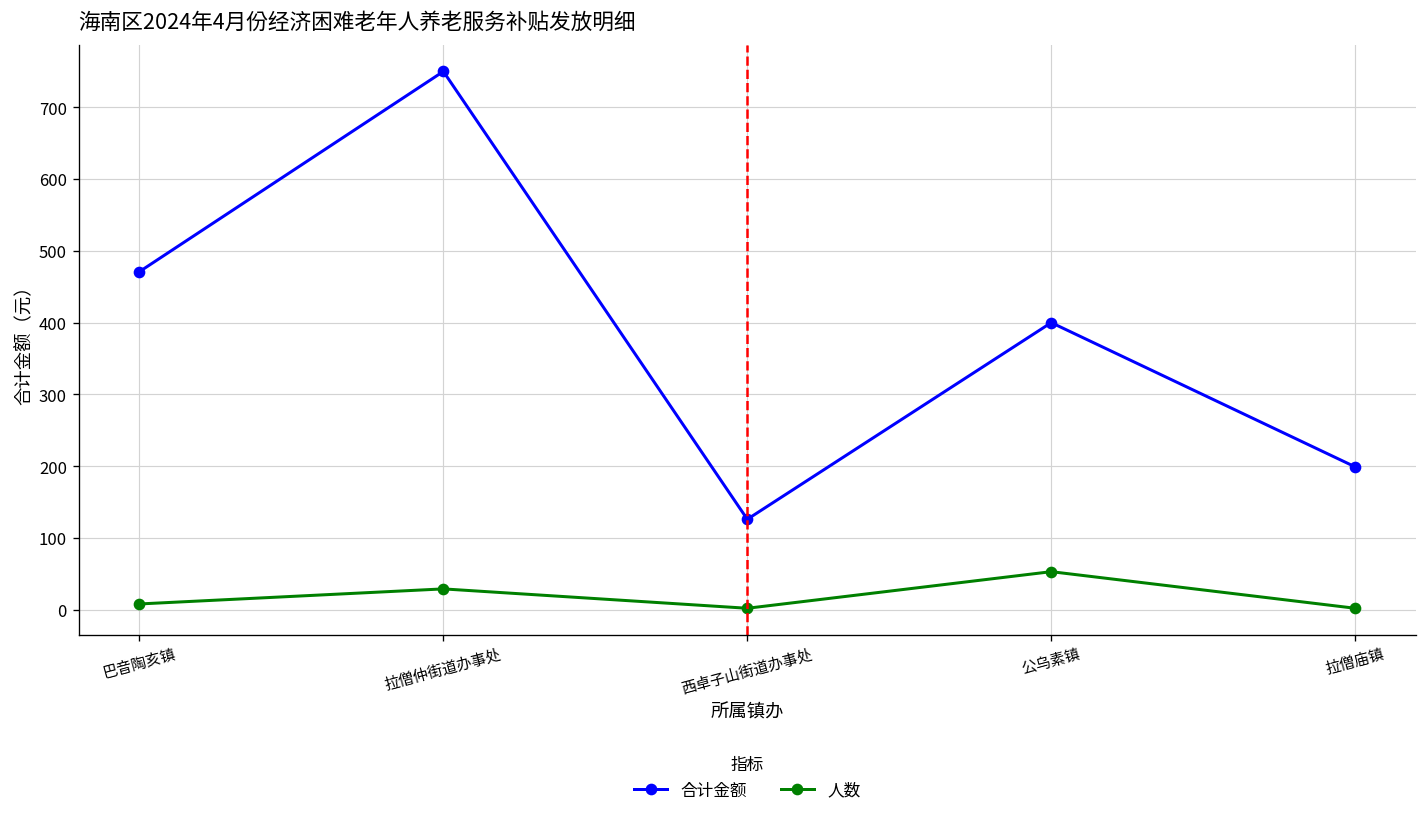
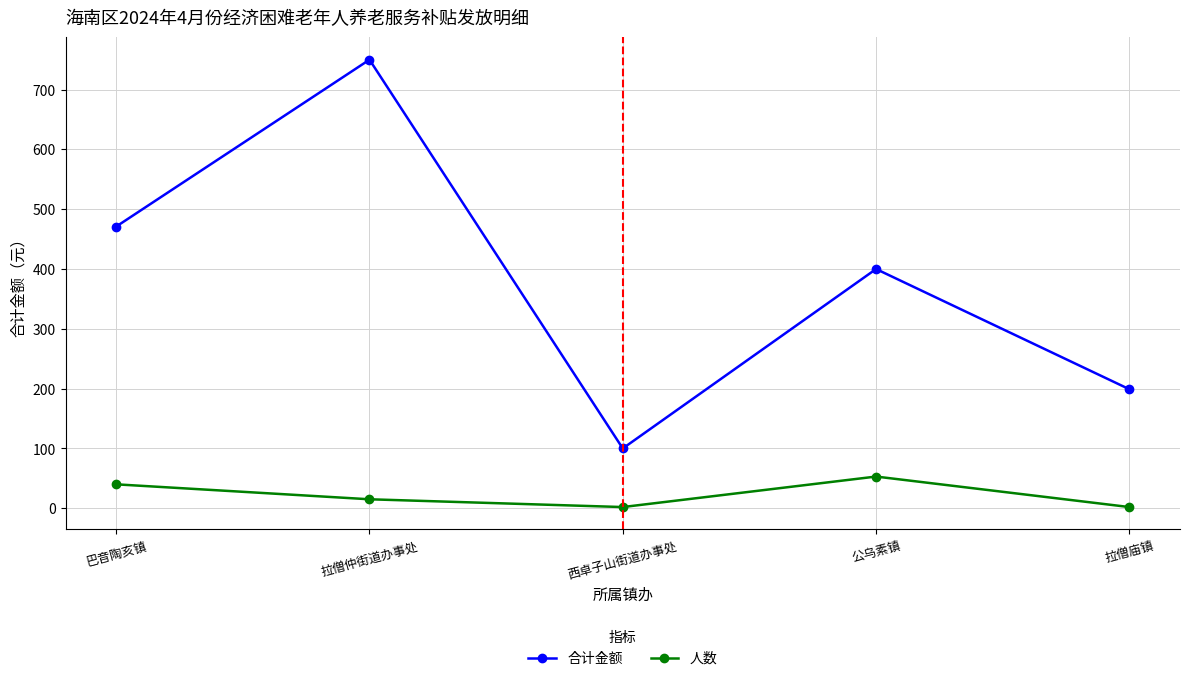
  {
    "合计金额": {
      "巴音陶亥镇": 470,
      "拉僧仲街道办事处": 750,
-     "西卓子山街道办事处": 130,
+     "西卓子山街道办事处": 100,
      "公乌素镇": 400,
      "拉僧庙镇": 200
    },
    "人数": {
-     "巴音陶亥镇": 10,
-     "拉僧仲街道办事处": 30,
+     "巴音陶亥镇": 40,
+     "拉僧仲街道办事处": 20,
      "西卓子山街道办事处": 0,
      "公乌素镇": 50,
      "拉僧庙镇": 0
    }
  }
